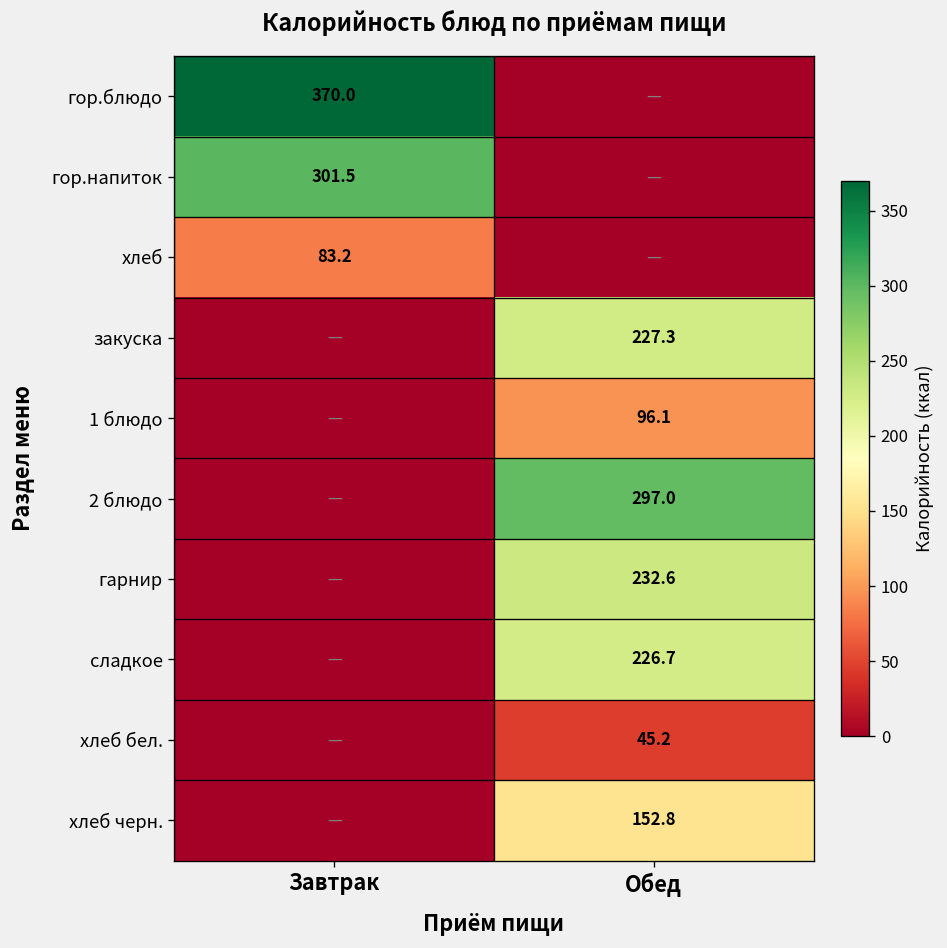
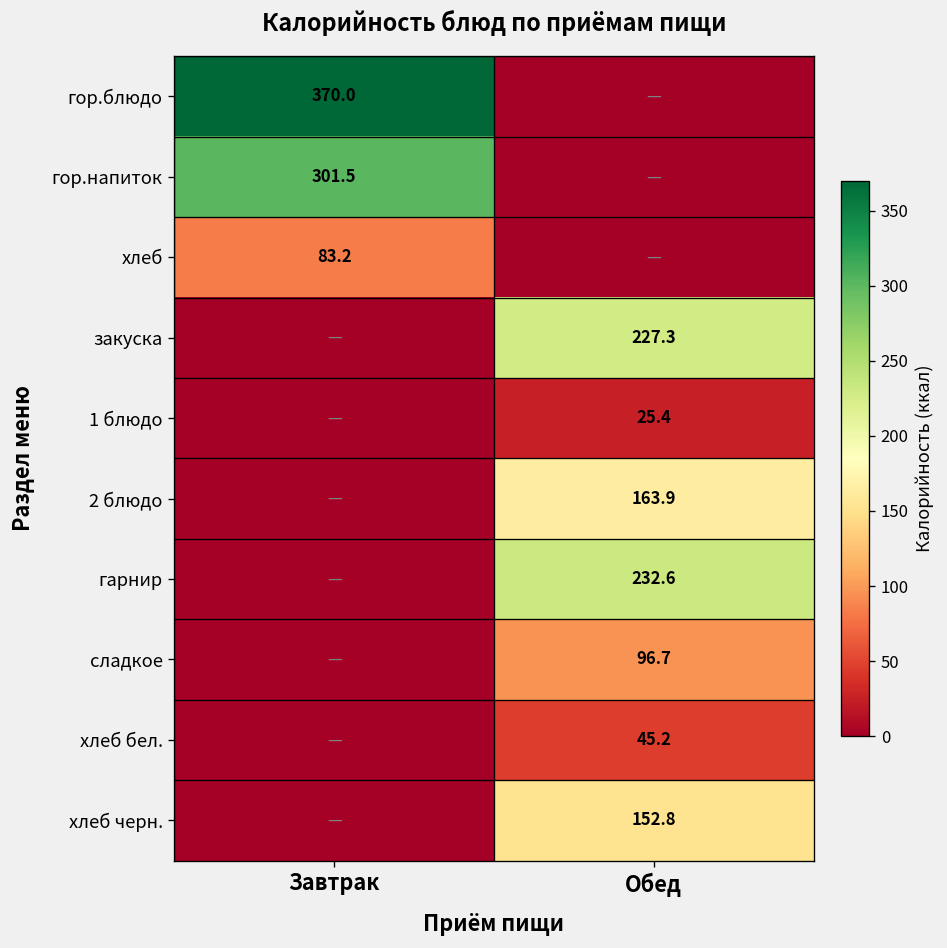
  {
    "гор.блюдо": {
      "Завтрак": 370.0
    },
    "гор.напиток": {
      "Завтрак": 301.5
    },
    "хлеб": {
      "Завтрак": 83.2
    },
    "закуска": {
      "Обед": 227.3
    },
    "1 блюдо": {
-     "Обед": 96.1
+     "Обед": 25.4
    },
    "2 блюдо": {
-     "Обед": 297.0
+     "Обед": 163.9
    },
    "гарнир": {
      "Обед": 232.6
    },
    "сладкое": {
-     "Обед": 226.7
+     "Обед": 96.7
    },
    "хлеб бел.": {
      "Обед": 45.2
    },
    "хлеб черн.": {
      "Обед": 152.8
    }
  }
